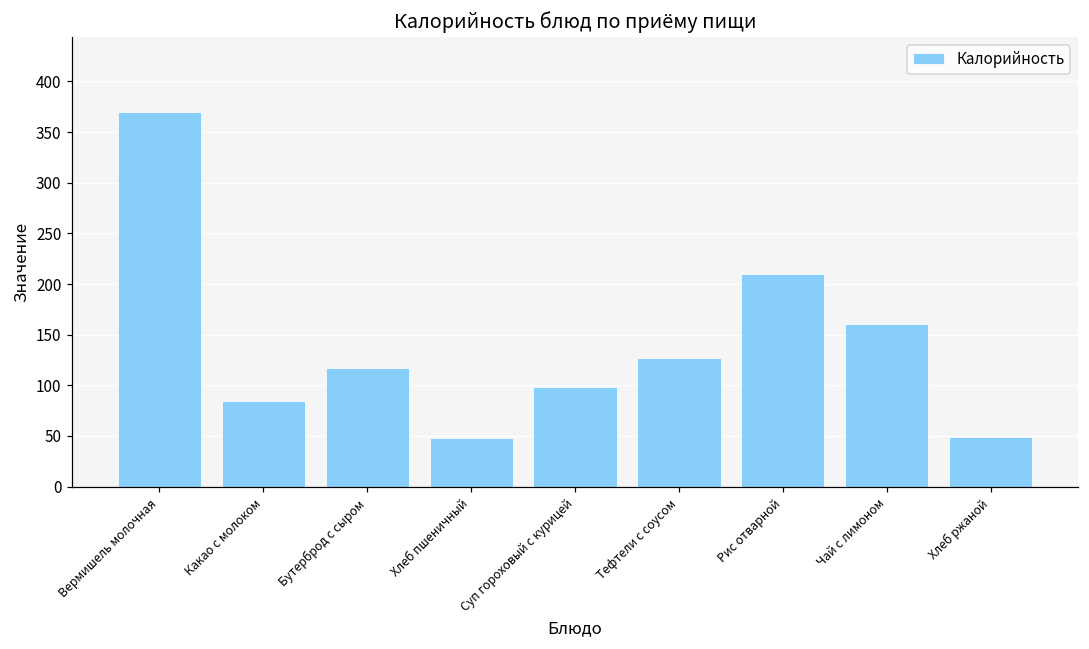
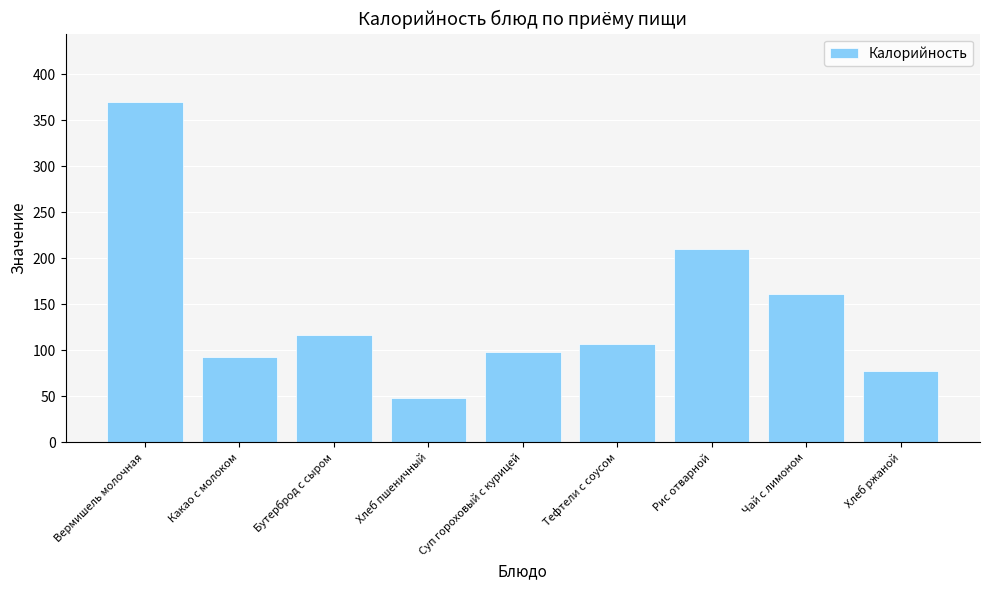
  {
    "Вермишель молочная": 370,
-   "Какао с молоком": 80,
+   "Какао с молоком": 90,
    "Бутерброд с сыром": 120,
    "Хлеб пшеничный": 50,
    "Суп гороховый с курицей": 100,
-   "Тефтели с соусом": 130,
+   "Тефтели с соусом": 110,
    "Рис отварной": 210,
    "Чай с лимоном": 160,
-   "Хлеб ржаной": 50
+   "Хлеб ржаной": 80
  }
